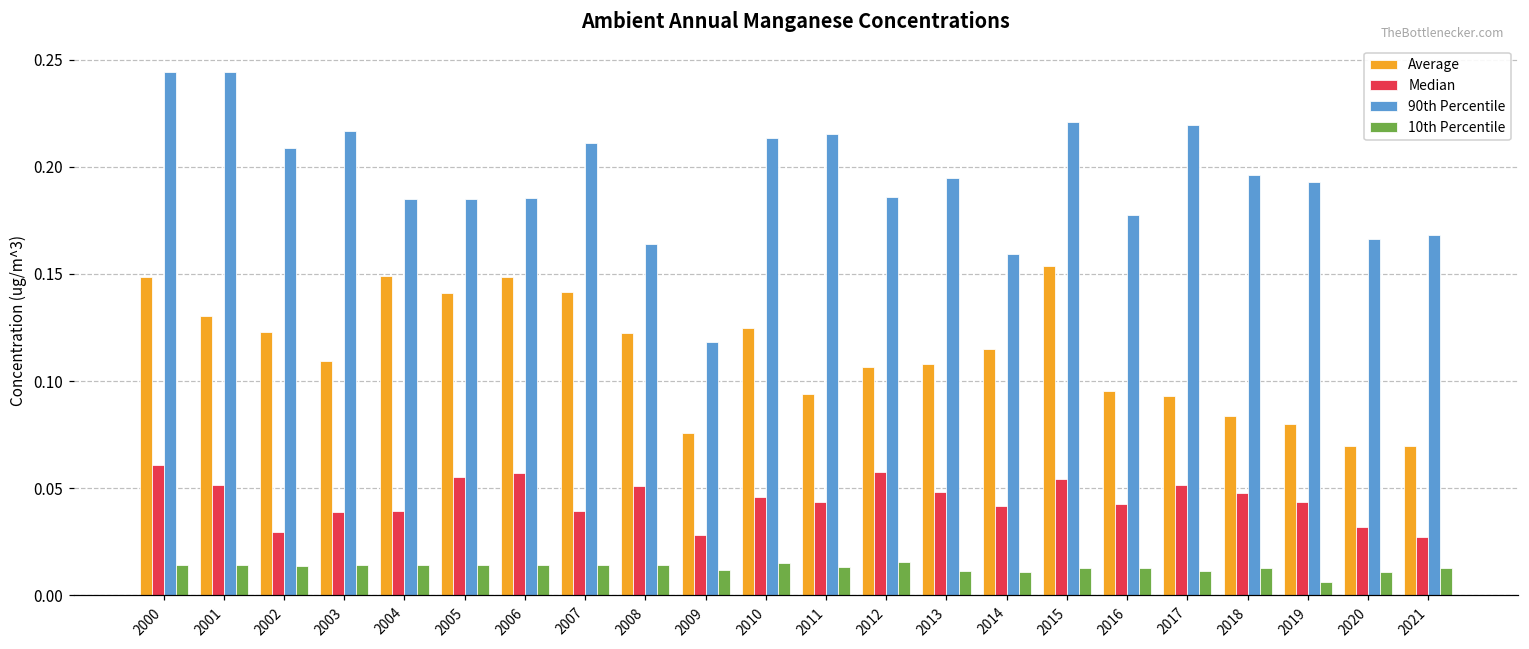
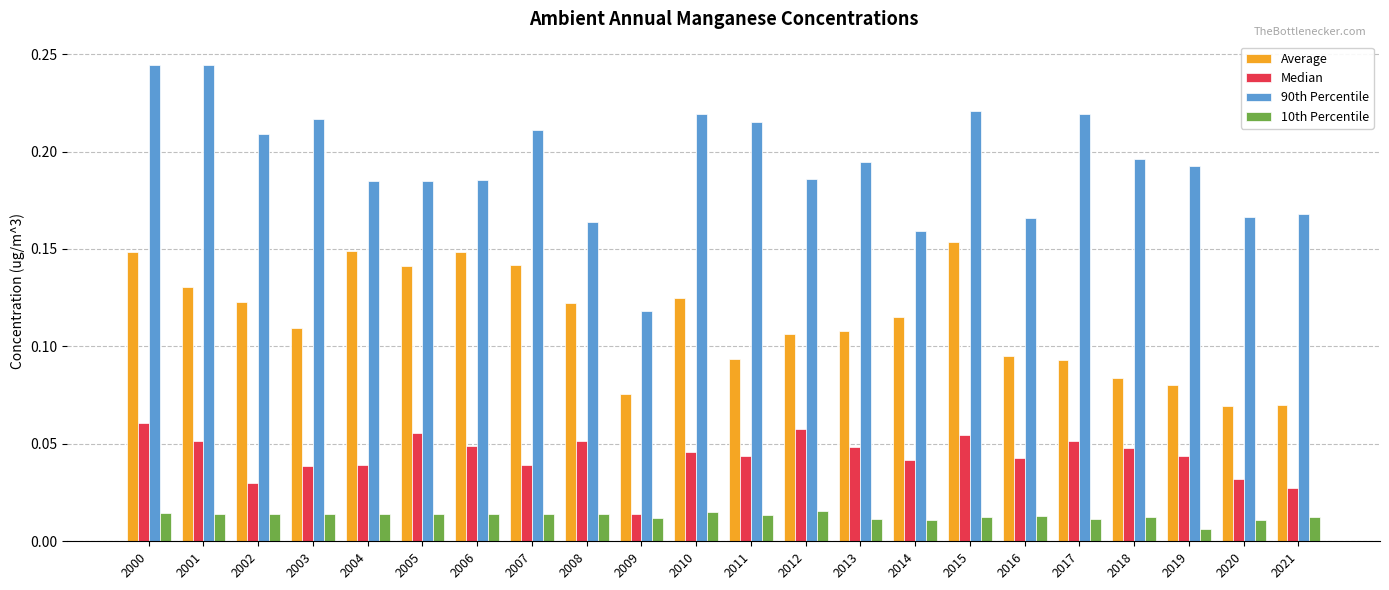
  {
    "Average": {
      "2000": 0.148,
      "2001": 0.130,
      "2002": 0.123,
      "2003": 0.110,
      "2004": 0.149,
      "2005": 0.141,
      "2006": 0.149,
      "2007": 0.142,
      "2008": 0.122,
      "2009": 0.076,
      "2010": 0.125,
      "2011": 0.094,
      "2012": 0.106,
      "2013": 0.108,
      "2014": 0.115,
      "2015": 0.154,
      "2016": 0.095,
      "2017": 0.093,
      "2018": 0.084,
      "2019": 0.080,
      "2020": 0.070,
      "2021": 0.070
    },
    "Median": {
      "2000": 0.061,
      "2001": 0.052,
      "2002": 0.030,
      "2003": 0.039,
      "2004": 0.039,
      "2005": 0.055,
-     "2006": 0.057,
+     "2006": 0.049,
      "2007": 0.039,
      "2008": 0.051,
-     "2009": 0.028,
+     "2009": 0.014,
      "2010": 0.046,
      "2011": 0.044,
      "2012": 0.058,
      "2013": 0.048,
      "2014": 0.042,
      "2015": 0.055,
      "2016": 0.043,
      "2017": 0.052,
      "2018": 0.048,
      "2019": 0.044,
      "2020": 0.032,
      "2021": 0.027
    },
    "90th Percentile": {
      "2000": 0.244,
      "2001": 0.244,
      "2002": 0.209,
      "2003": 0.216,
      "2004": 0.185,
      "2005": 0.185,
      "2006": 0.185,
      "2007": 0.211,
      "2008": 0.164,
      "2009": 0.118,
-     "2010": 0.213,
+     "2010": 0.220,
      "2011": 0.215,
      "2012": 0.186,
      "2013": 0.195,
      "2014": 0.159,
      "2015": 0.221,
-     "2016": 0.178,
+     "2016": 0.166,
      "2017": 0.219,
      "2018": 0.196,
      "2019": 0.193,
      "2020": 0.166,
      "2021": 0.168
    },
    "10th Percentile": {
      "2000": 0.014,
      "2001": 0.014,
      "2002": 0.014,
      "2003": 0.014,
      "2004": 0.014,
      "2005": 0.014,
      "2006": 0.014,
      "2007": 0.014,
      "2008": 0.014,
      "2009": 0.012,
      "2010": 0.015,
      "2011": 0.013,
      "2012": 0.015,
      "2013": 0.012,
      "2014": 0.011,
      "2015": 0.013,
      "2016": 0.013,
      "2017": 0.012,
      "2018": 0.013,
      "2019": 0.006,
      "2020": 0.011,
      "2021": 0.013
    }
  }
